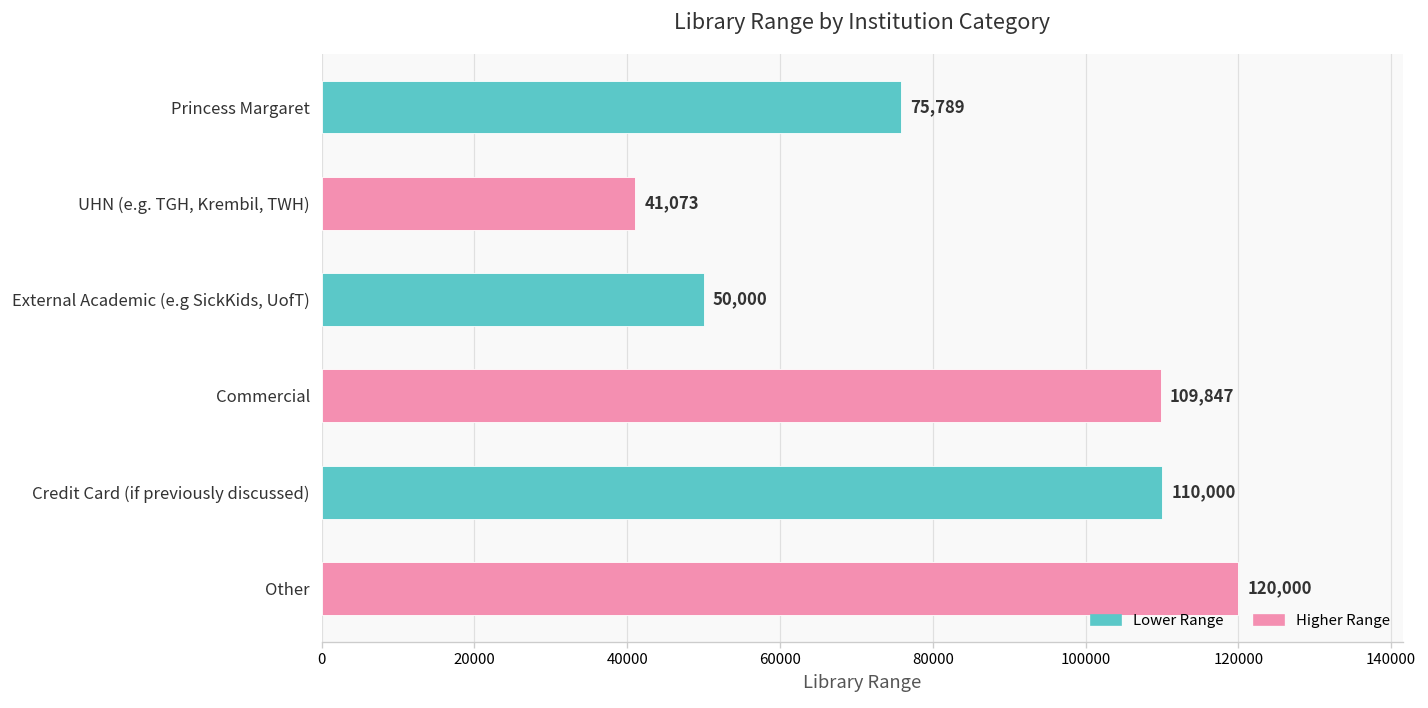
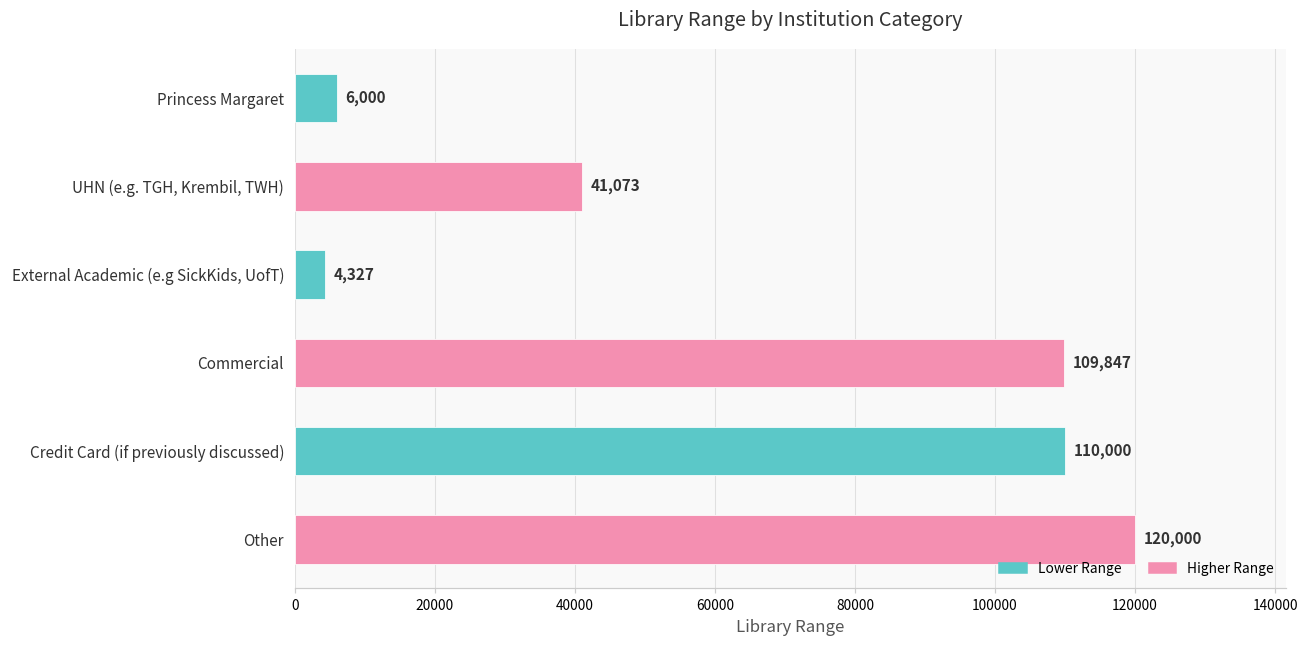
  {
-   "Princess Margaret": "75,789",
+   "Princess Margaret": "6,000",
    "UHN (e.g. TGH, Krembil, TWH)": "41,073",
-   "External Academic (e.g SickKids, UofT)": "50,000",
+   "External Academic (e.g SickKids, UofT)": "4,327",
    "Commercial": "109,847",
    "Credit Card (if previously discussed)": "110,000",
    "Other": "120,000"
  }
